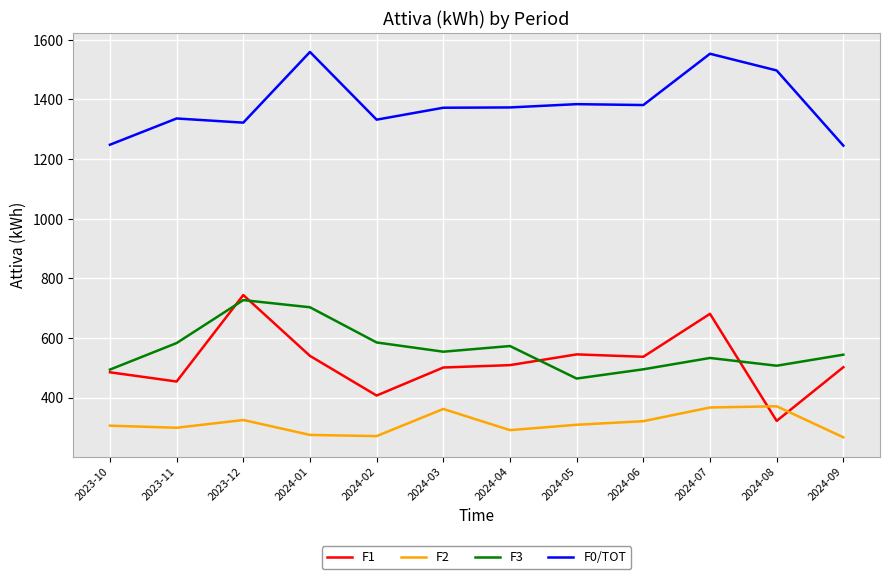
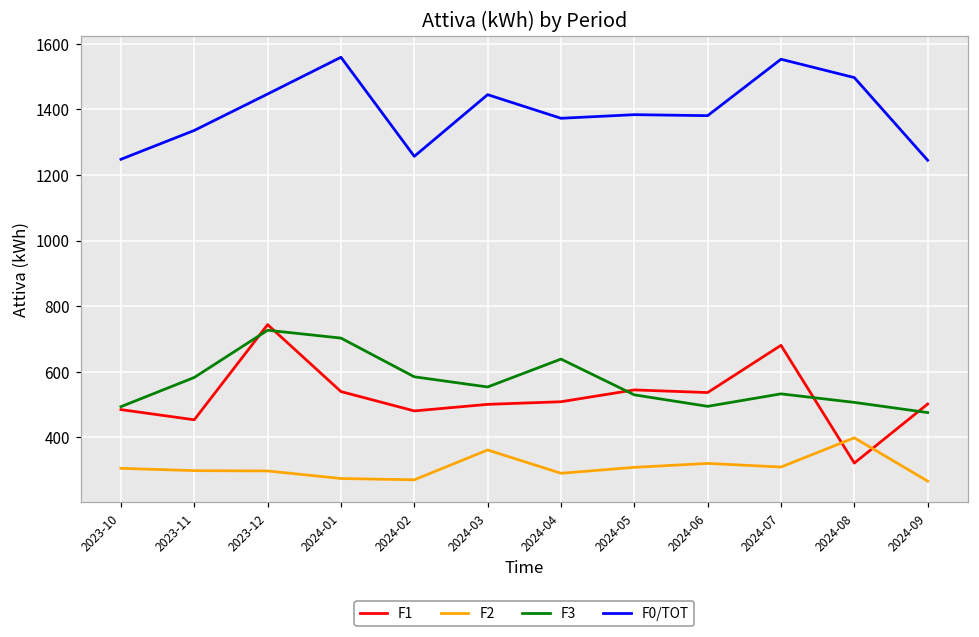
  {
    "F1": {
      "2023-10": 490,
      "2023-11": 450,
      "2023-12": 740,
      "2024-01": 540,
-     "2024-02": 410,
+     "2024-02": 480,
      "2024-03": 500,
      "2024-04": 510,
      "2024-05": 550,
      "2024-06": 540,
      "2024-07": 680,
      "2024-08": 320,
      "2024-09": 500
    },
    "F2": {
      "2023-10": 310,
      "2023-11": 300,
-     "2023-12": 330,
+     "2023-12": 300,
      "2024-01": 280,
      "2024-02": 270,
      "2024-03": 360,
      "2024-04": 290,
      "2024-05": 310,
      "2024-06": 320,
-     "2024-07": 370,
-     "2024-08": 370,
+     "2024-07": 310,
+     "2024-08": 400,
      "2024-09": 270
    },
    "F3": {
      "2023-10": 490,
      "2023-11": 580,
      "2023-12": 730,
      "2024-01": 700,
      "2024-02": 590,
      "2024-03": 550,
-     "2024-04": 570,
-     "2024-05": 460,
+     "2024-04": 640,
+     "2024-05": 530,
      "2024-06": 500,
      "2024-07": 530,
      "2024-08": 510,
-     "2024-09": 540
+     "2024-09": 480
    },
    "F0/TOT": {
      "2023-10": 1250,
      "2023-11": 1340,
-     "2023-12": 1320,
+     "2023-12": 1450,
      "2024-01": 1560,
-     "2024-02": 1330,
-     "2024-03": 1370,
+     "2024-02": 1260,
+     "2024-03": 1450,
      "2024-04": 1370,
      "2024-05": 1380,
      "2024-06": 1380,
      "2024-07": 1550,
      "2024-08": 1500,
      "2024-09": 1250
    }
  }
